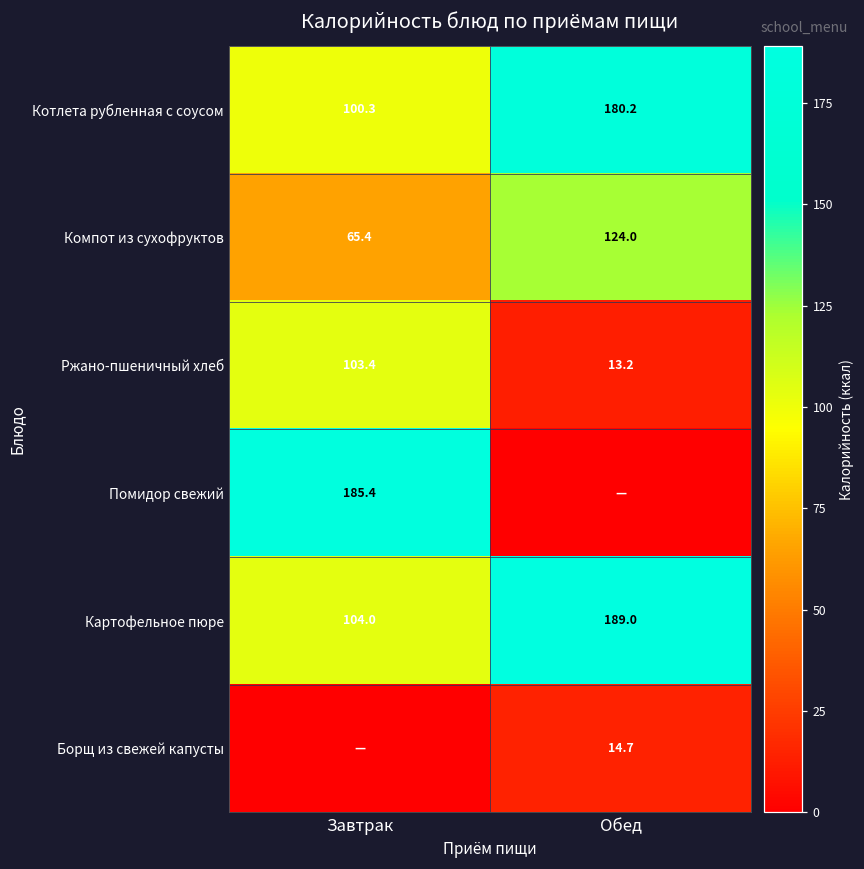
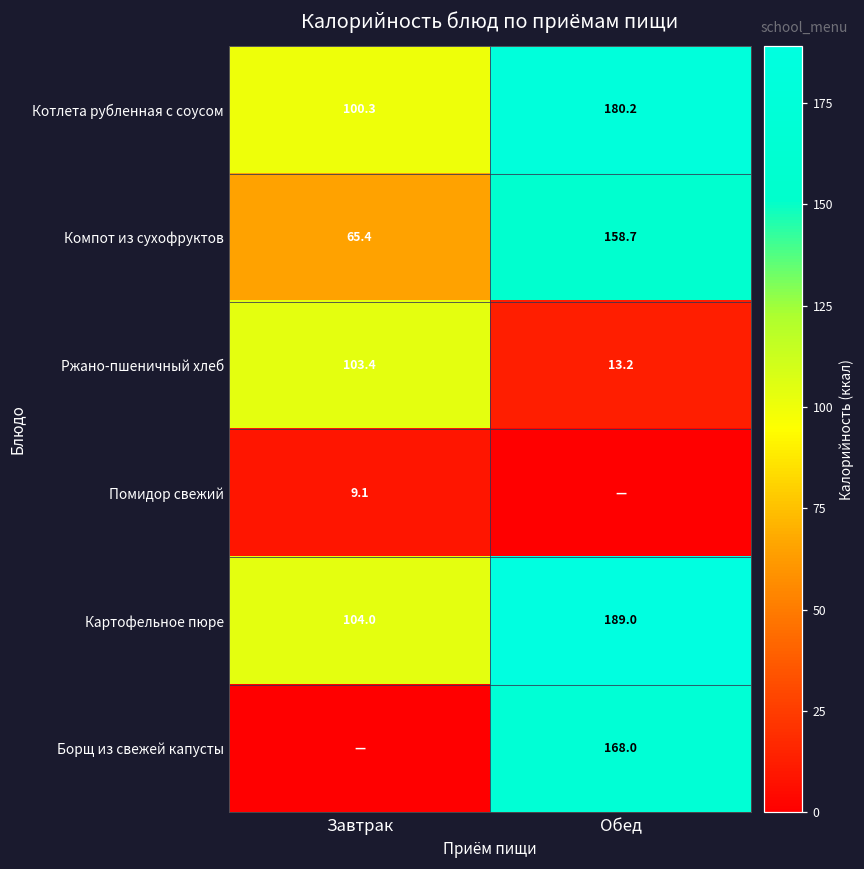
  {
    "Котлета рубленная с соусом": {
      "Завтрак": 100.3,
      "Обед": 180.2
    },
    "Компот из сухофруктов": {
      "Завтрак": 65.4,
-     "Обед": 124.0
+     "Обед": 158.7
    },
    "Ржано-пшеничный хлеб": {
      "Завтрак": 103.4,
      "Обед": 13.2
    },
    "Помидор свежий": {
-     "Завтрак": 185.4
+     "Завтрак": 9.1
    },
    "Картофельное пюре": {
      "Завтрак": 104.0,
      "Обед": 189.0
    },
    "Борщ из свежей капусты": {
-     "Обед": 14.7
+     "Обед": 168.0
    }
  }
